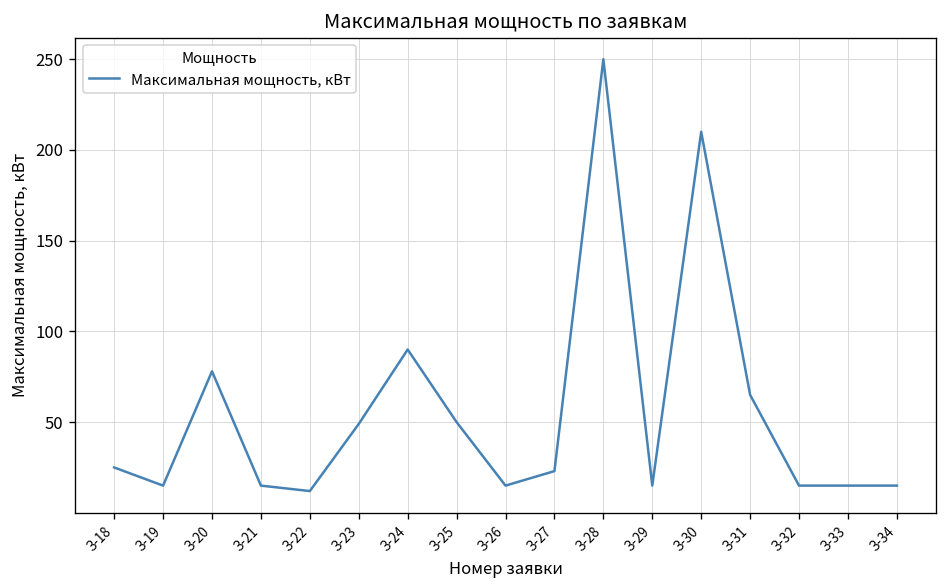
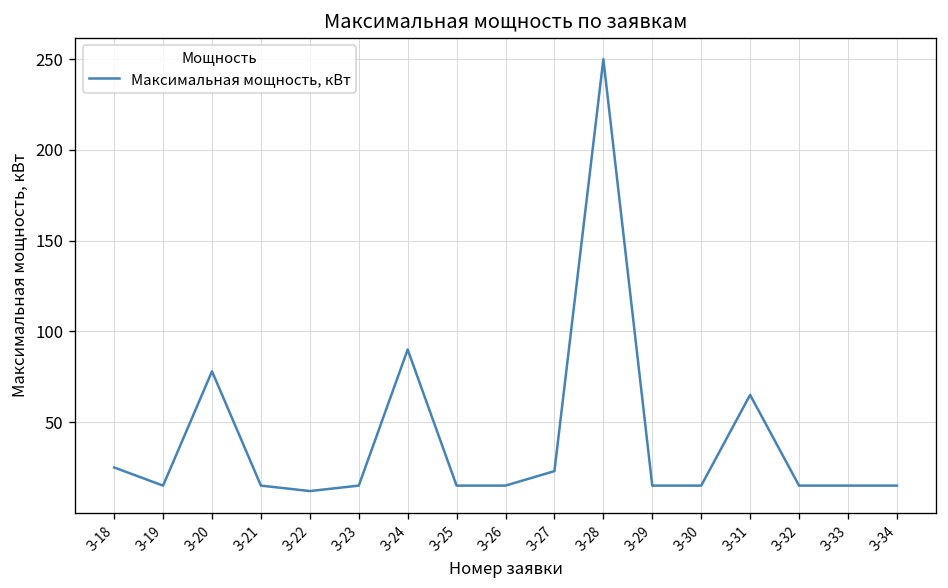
  {
    "З-18": 25,
    "З-19": 15,
    "З-20": 78,
    "З-21": 15,
    "З-22": 12,
-   "З-23": 49,
+   "З-23": 15,
    "З-24": 90,
-   "З-25": 50,
+   "З-25": 15,
    "З-26": 15,
    "З-27": 23,
    "З-28": 250,
    "З-29": 15,
-   "З-30": 210,
+   "З-30": 15,
    "З-31": 65,
    "З-32": 15,
    "З-33": 15,
    "З-34": 15
  }
